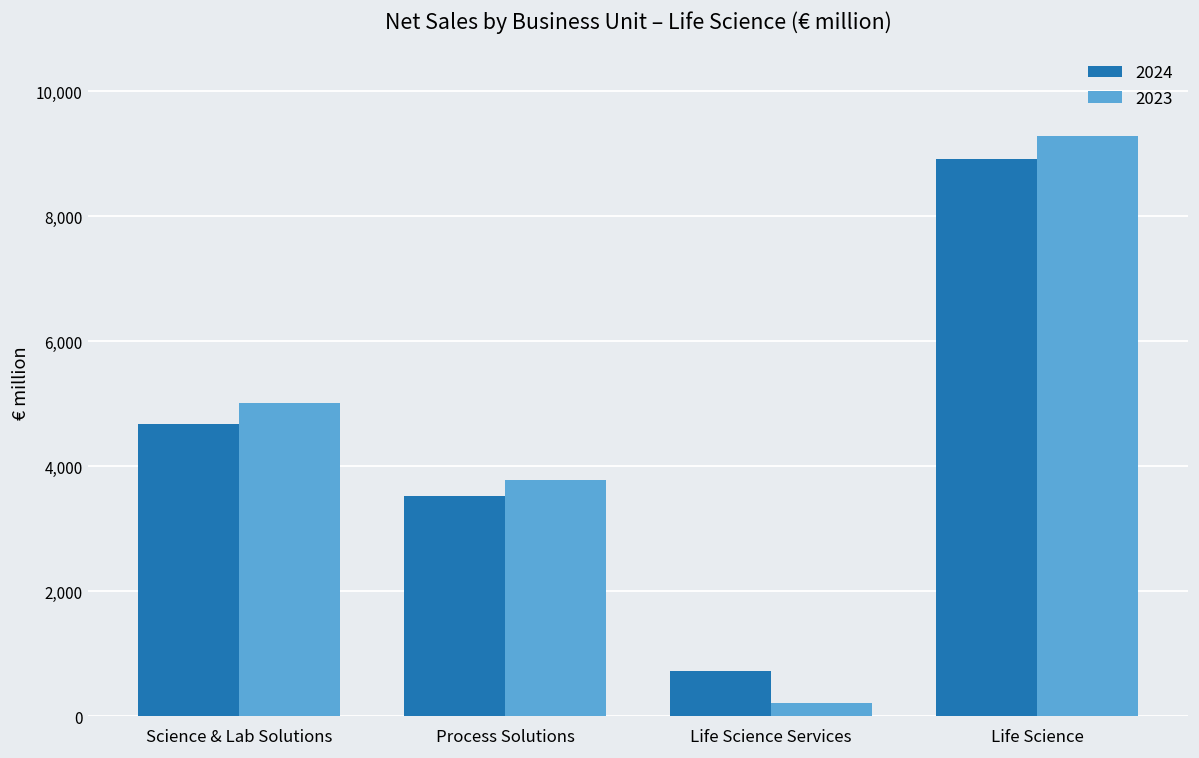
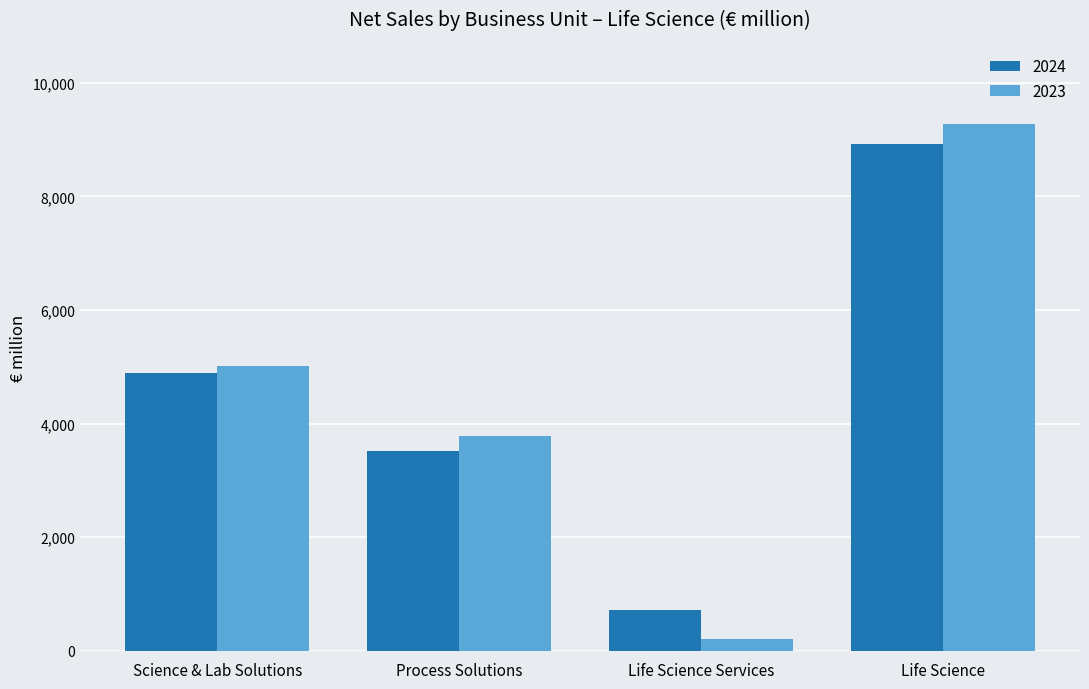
  {
    "2024": {
-     "Science & Lab Solutions": "4,700",
+     "Science & Lab Solutions": "4,900",
      "Process Solutions": "3,500",
      "Life Science Services": "700",
      "Life Science": "8,900"
    },
    "2023": {
      "Science & Lab Solutions": "5,000",
      "Process Solutions": "3,800",
      "Life Science Services": "200",
      "Life Science": "9,300"
    }
  }
